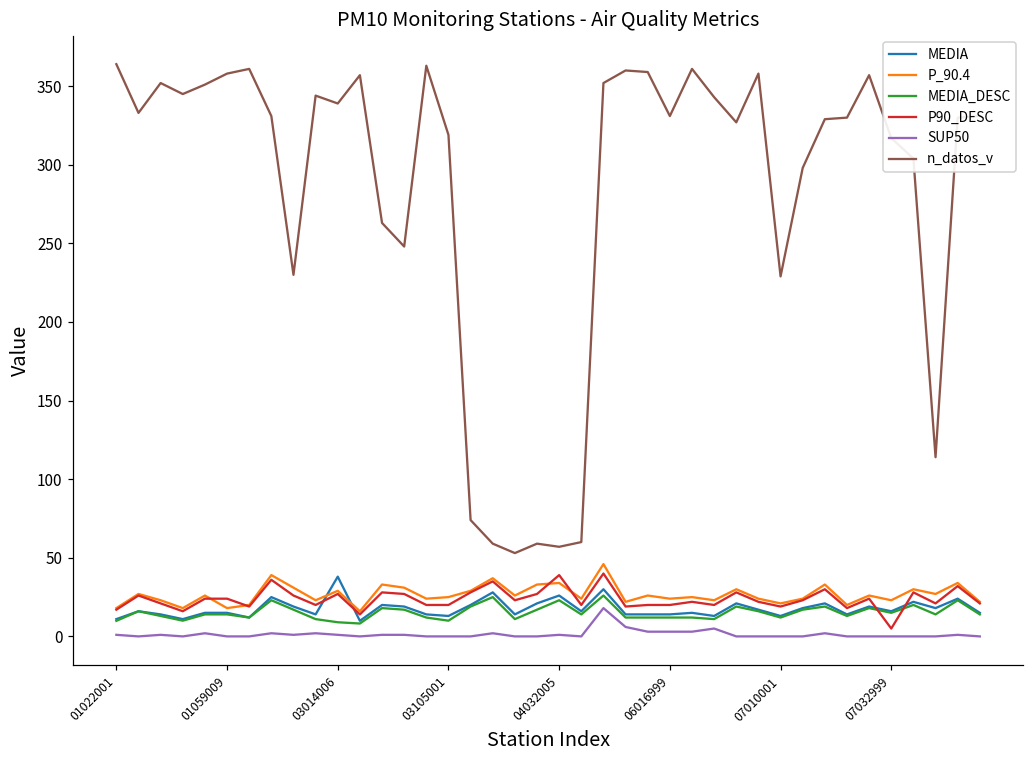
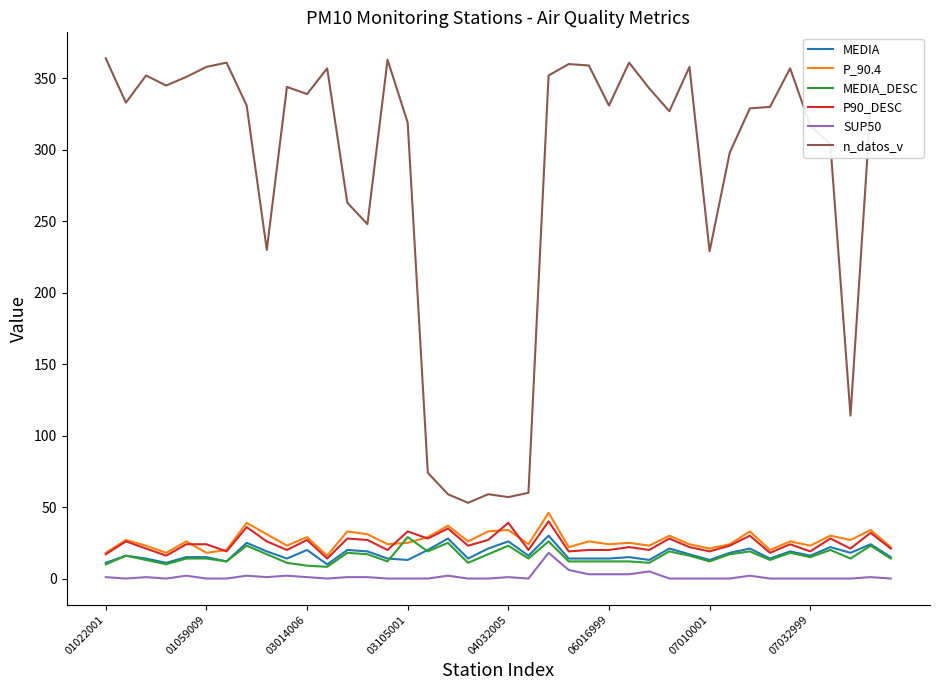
  {
    "MEDIA": {
-     "03014006": 38,
+     "03014006": 20,
      "03105001": 13,
      "04032005": 26,
      "06016999": 14
    },
    "P_90.4": {
      "01059009": 18,
      "03014006": 29,
      "03105001": 25,
      "04032005": 34,
      "06016999": 24,
      "07010001": 21,
      "07032999": 23
    },
    "MEDIA_DESC": {
      "03014006": 9,
-     "03105001": 10,
+     "03105001": 29,
      "04032005": 23,
      "06016999": 12
    },
    "P90_DESC": {
      "01059009": 24,
      "03014006": 27,
-     "03105001": 20,
+     "03105001": 33,
      "04032005": 39,
      "06016999": 20,
      "07010001": 19,
-     "07032999": 5
+     "07032999": 19
    },
    "SUP50": {
      "01022001": 1,
      "01059009": 0,
      "03014006": 1,
      "03105001": 0,
      "04032005": 1,
      "06016999": 3,
      "07010001": 0,
      "07032999": 0
    },
    "n_datos_v": {
      "01022001": 364,
      "01059009": 358,
      "03014006": 339,
      "03105001": 319,
      "04032005": 57,
      "06016999": 331,
      "07010001": 229
    }
  }
